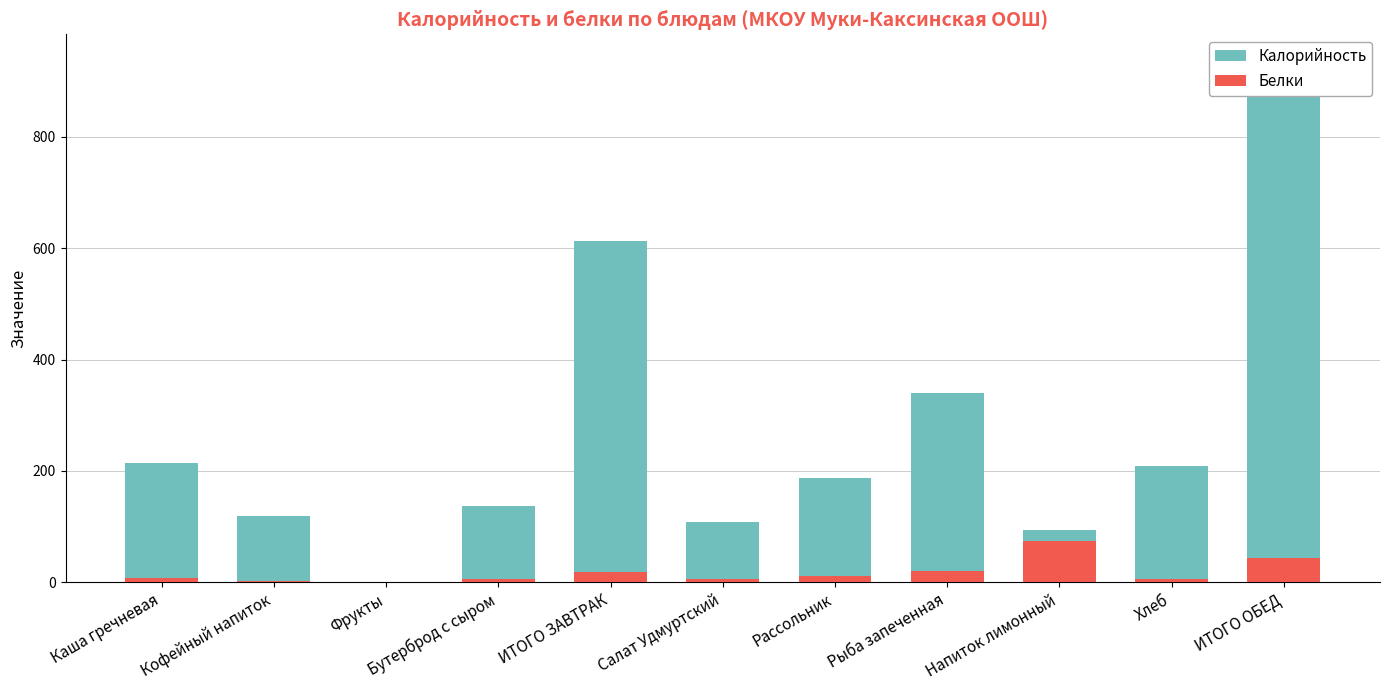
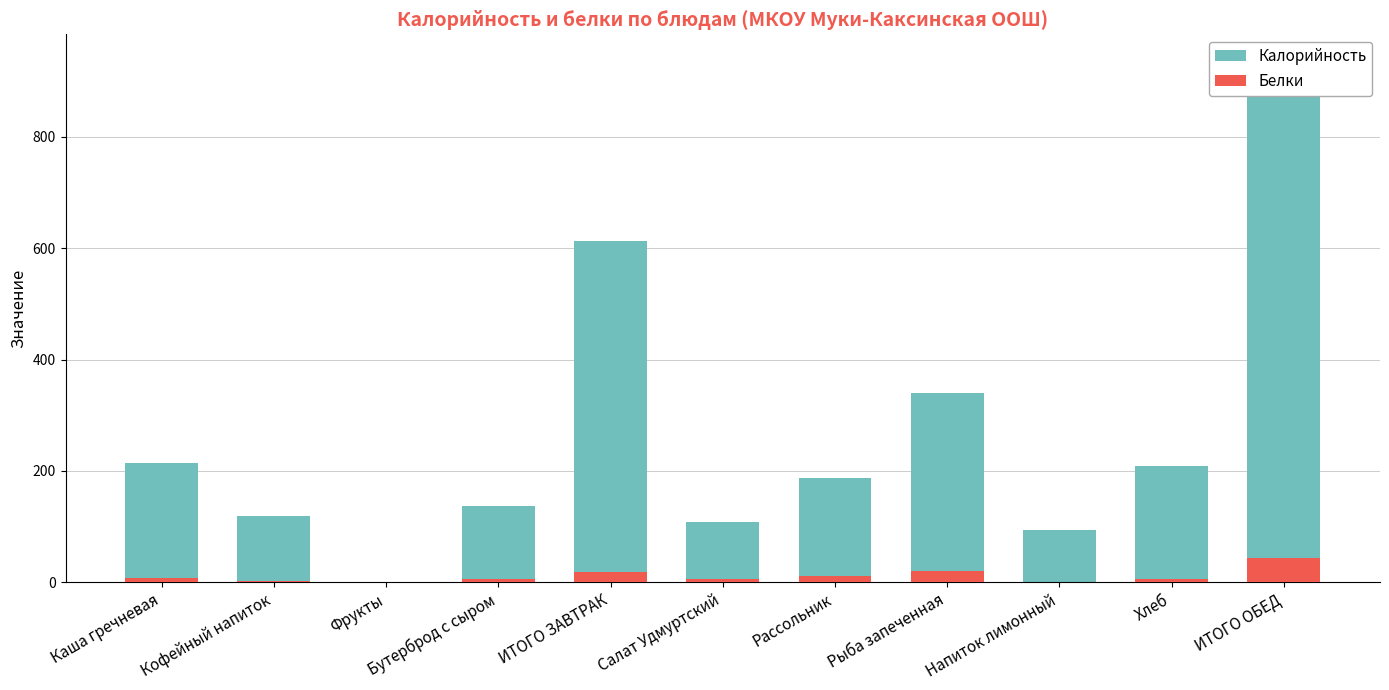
  {
    "Калорийность": {
      "Каша гречневая": 210,
      "Кофейный напиток": 120,
      "Фрукты": 0,
      "Бутерброд с сыром": 140,
      "ИТОГО ЗАВТРАК": 610,
      "Салат Удмуртский": 110,
      "Рассольник": 190,
      "Рыба запеченная": 340,
      "Напиток лимонный": 90,
      "Хлеб": 210
    },
    "Белки": {
-     "Напиток лимонный": 70
+     "Напиток лимонный": 0
    }
  }
